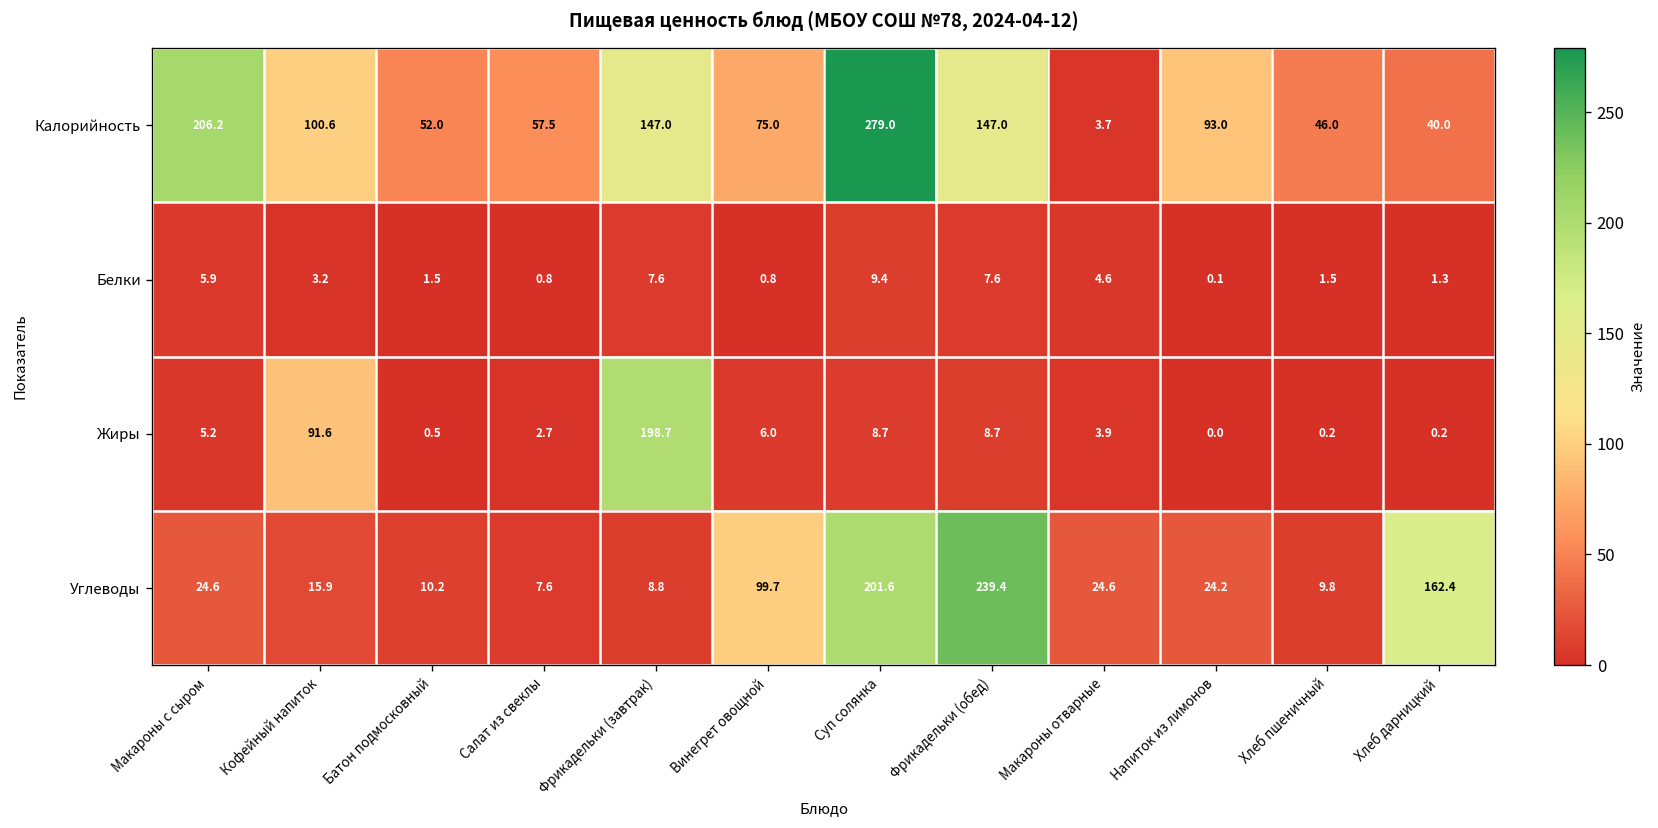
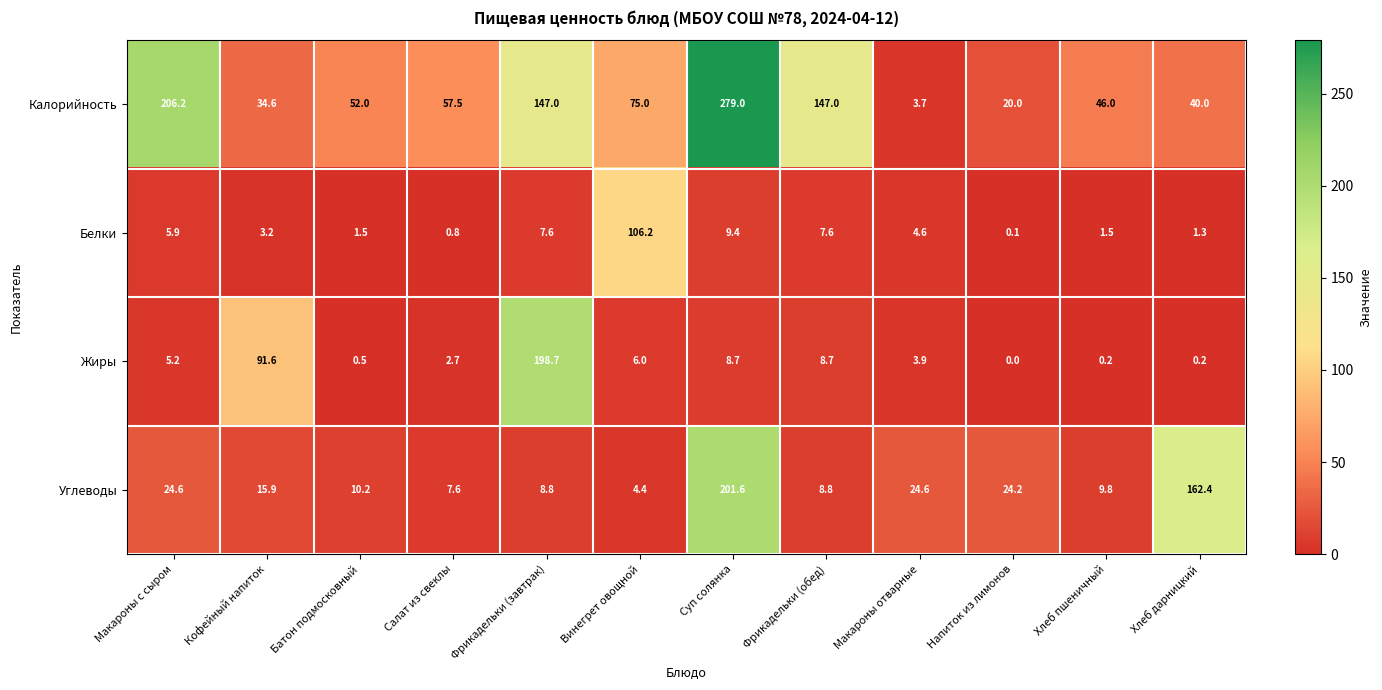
  {
    "Калорийность": {
      "Макароны с сыром": 206.2,
-     "Кофейный напиток": 100.6,
+     "Кофейный напиток": 34.6,
      "Батон подмосковный": 52.0,
      "Салат из свеклы": 57.5,
      "Фрикадельки (завтрак)": 147.0,
      "Винегрет овощной": 75.0,
      "Суп солянка": 279.0,
      "Фрикадельки (обед)": 147.0,
      "Макароны отварные": 3.7,
-     "Напиток из лимонов": 93.0,
+     "Напиток из лимонов": 20.0,
      "Хлеб пшеничный": 46.0,
      "Хлеб дарницкий": 40.0
    },
    "Белки": {
      "Макароны с сыром": 5.9,
      "Кофейный напиток": 3.2,
      "Батон подмосковный": 1.5,
      "Салат из свеклы": 0.8,
      "Фрикадельки (завтрак)": 7.6,
-     "Винегрет овощной": 0.8,
+     "Винегрет овощной": 106.2,
      "Суп солянка": 9.4,
      "Фрикадельки (обед)": 7.6,
      "Макароны отварные": 4.6,
      "Напиток из лимонов": 0.1,
      "Хлеб пшеничный": 1.5,
      "Хлеб дарницкий": 1.3
    },
    "Жиры": {
      "Макароны с сыром": 5.2,
      "Кофейный напиток": 91.6,
      "Батон подмосковный": 0.5,
      "Салат из свеклы": 2.7,
      "Фрикадельки (завтрак)": 198.7,
      "Винегрет овощной": 6.0,
      "Суп солянка": 8.7,
      "Фрикадельки (обед)": 8.7,
      "Макароны отварные": 3.9,
      "Напиток из лимонов": 0.0,
      "Хлеб пшеничный": 0.2,
      "Хлеб дарницкий": 0.2
    },
    "Углеводы": {
      "Макароны с сыром": 24.6,
      "Кофейный напиток": 15.9,
      "Батон подмосковный": 10.2,
      "Салат из свеклы": 7.6,
      "Фрикадельки (завтрак)": 8.8,
-     "Винегрет овощной": 99.7,
+     "Винегрет овощной": 4.4,
      "Суп солянка": 201.6,
-     "Фрикадельки (обед)": 239.4,
+     "Фрикадельки (обед)": 8.8,
      "Макароны отварные": 24.6,
      "Напиток из лимонов": 24.2,
      "Хлеб пшеничный": 9.8,
      "Хлеб дарницкий": 162.4
    }
  }
